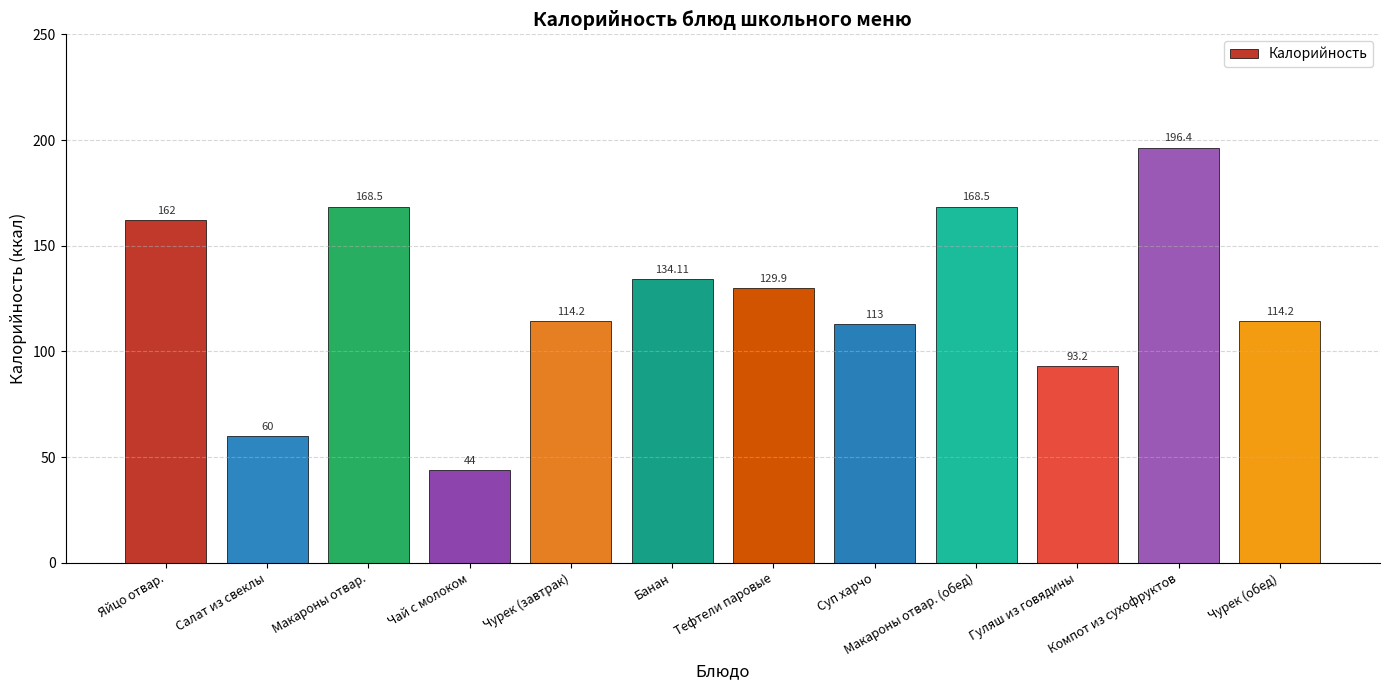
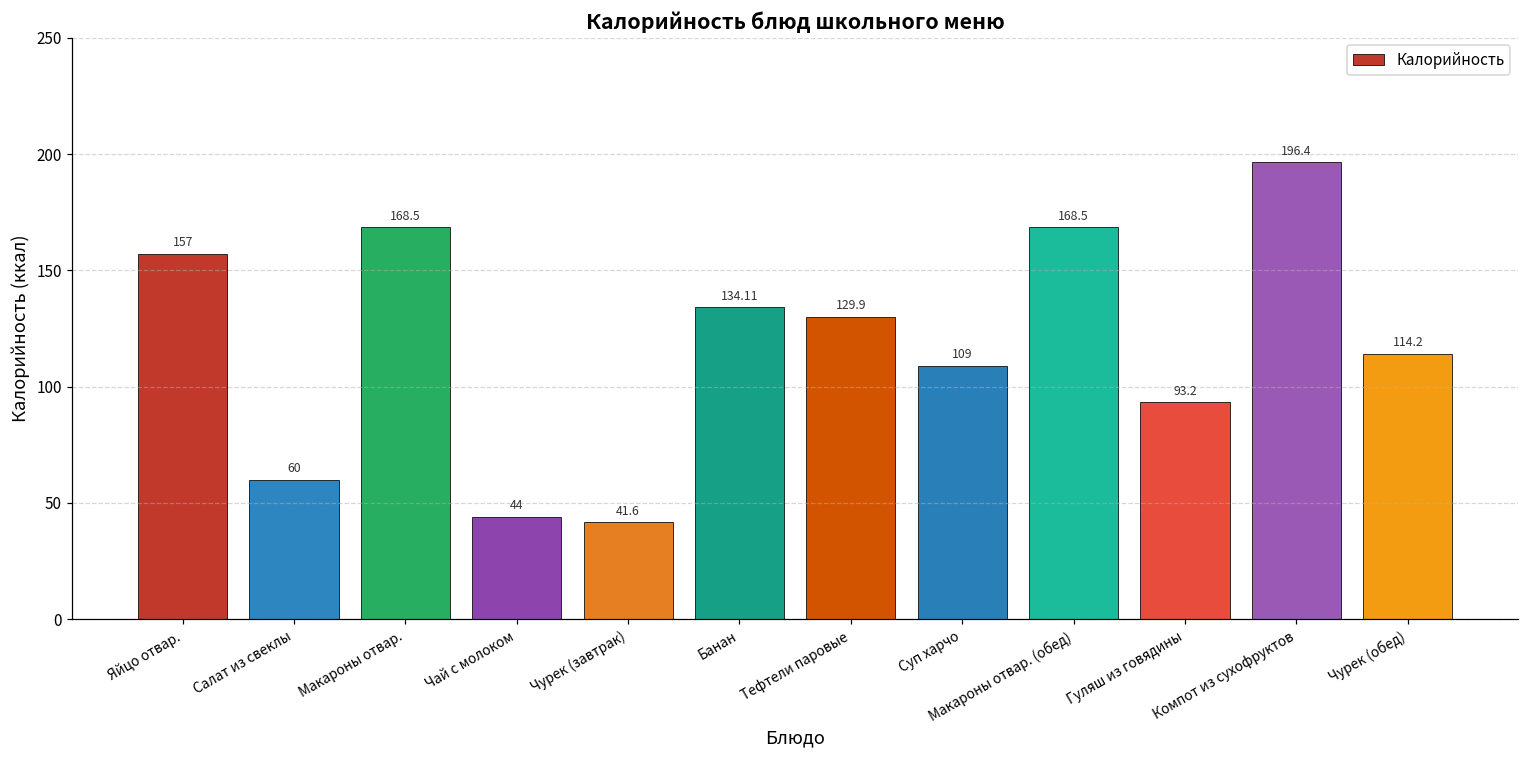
  {
-   "Яйцо отвар.": 162,
+   "Яйцо отвар.": 157,
    "Салат из свеклы": 60,
    "Макароны отвар.": 168.5,
    "Чай с молоком": 44,
-   "Чурек (завтрак)": 114.2,
+   "Чурек (завтрак)": 41.6,
    "Банан": 134.11,
    "Тефтели паровые": 129.9,
-   "Суп харчо": 113,
+   "Суп харчо": 109,
    "Макароны отвар. (обед)": 168.5,
    "Гуляш из говядины": 93.2,
    "Компот из сухофруктов": 196.4,
    "Чурек (обед)": 114.2
  }
